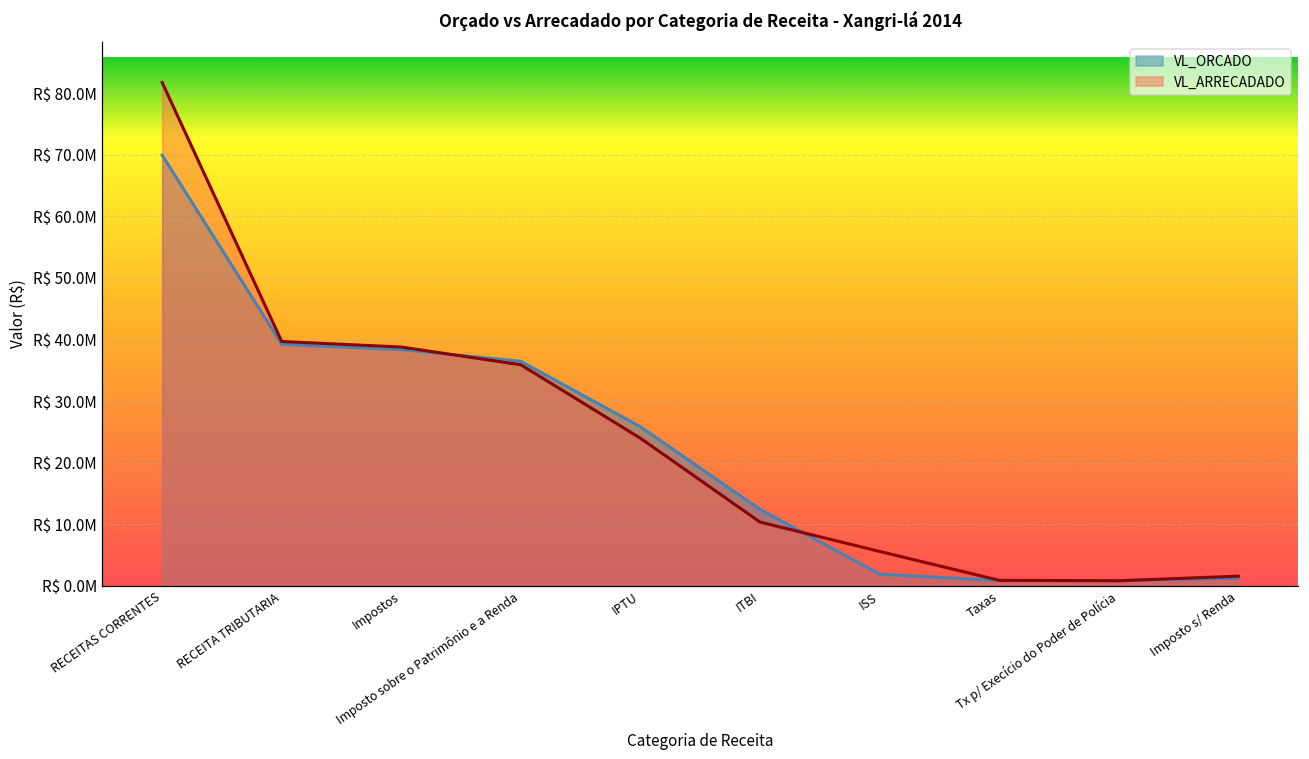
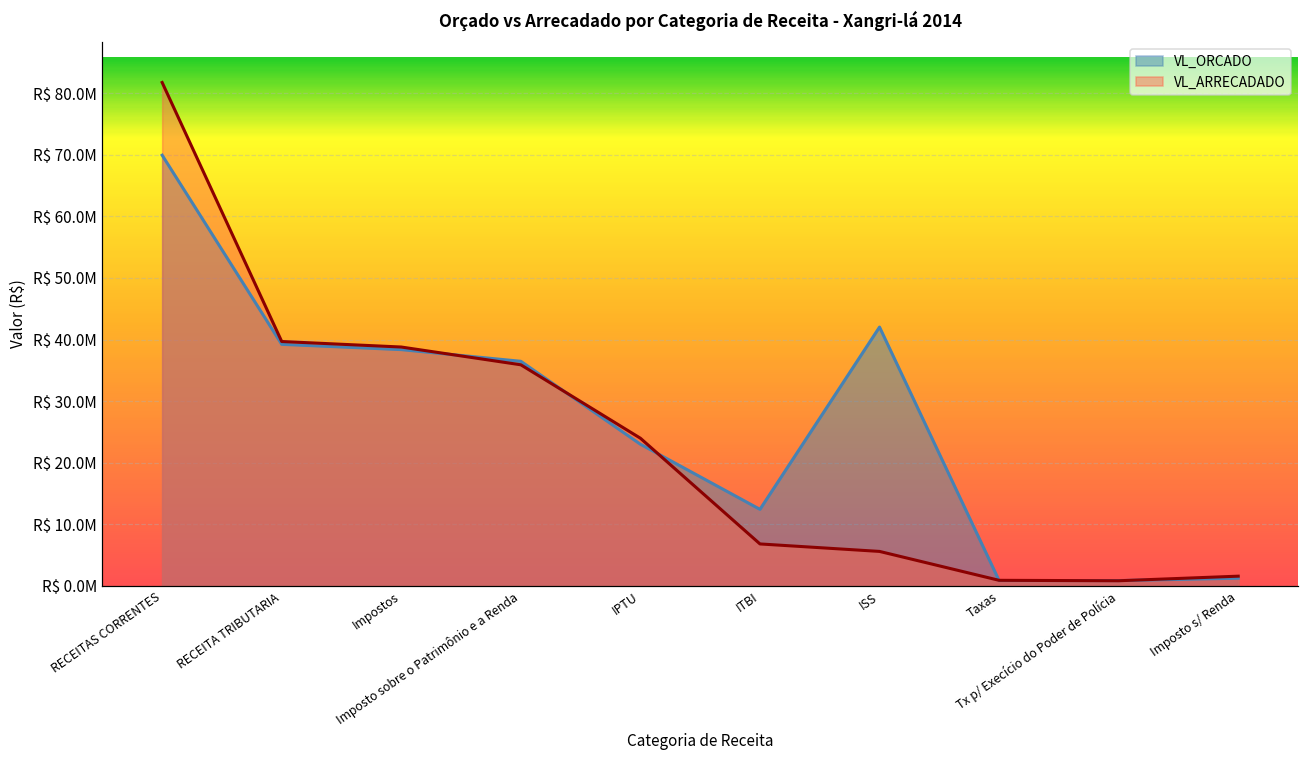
  {
    "VL_ORCADO": {
      "RECEITAS CORRENTES": "R$ 70000000",
      "Imposto sobre o Patrimônio e a Renda": "R$ 36000000",
-     "IPTU": "R$ 26000000",
+     "IPTU": "R$ 23000000",
      "ITBI": "R$ 12000000",
-     "ISS": "R$ 2000000"
+     "ISS": "R$ 42000000"
    },
    "VL_ARRECADADO": {
      "RECEITAS CORRENTES": "R$ 82000000",
      "Imposto sobre o Patrimônio e a Renda": "R$ 36000000",
      "IPTU": "R$ 24000000",
-     "ITBI": "R$ 10000000",
+     "ITBI": "R$ 7000000",
      "ISS": "R$ 6000000"
    }
  }
